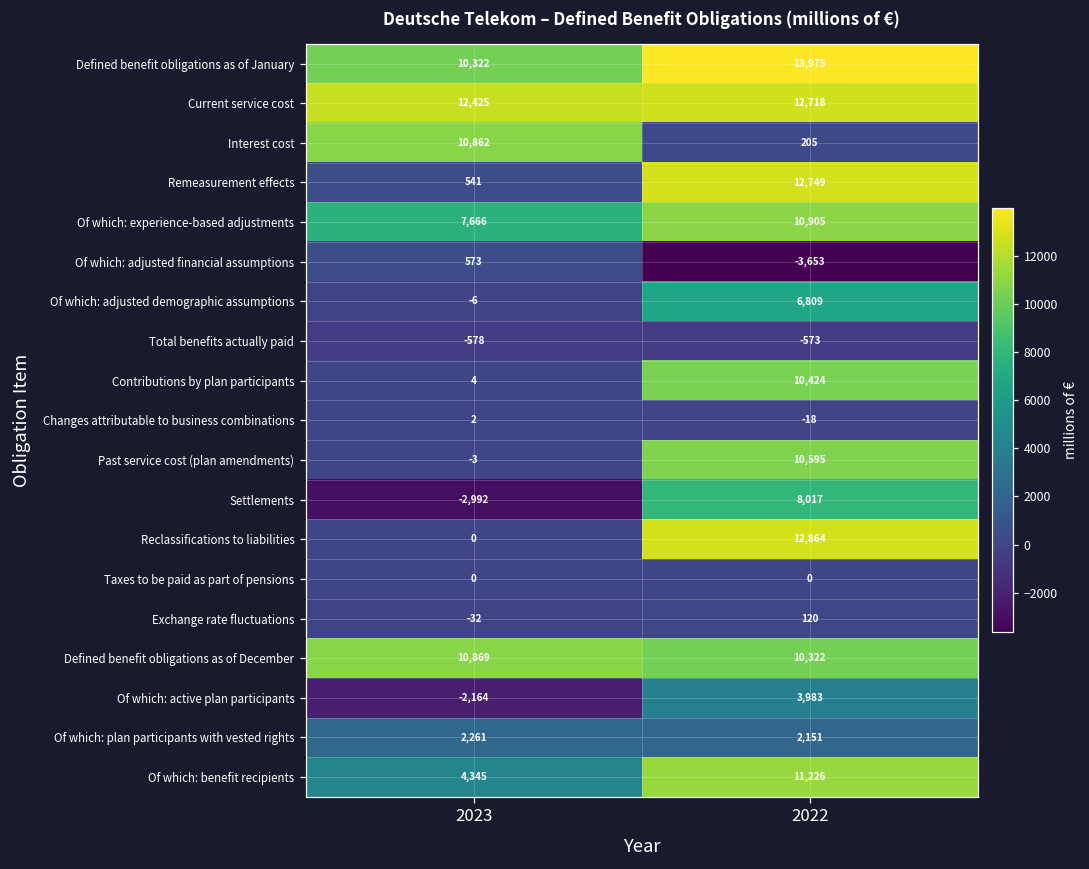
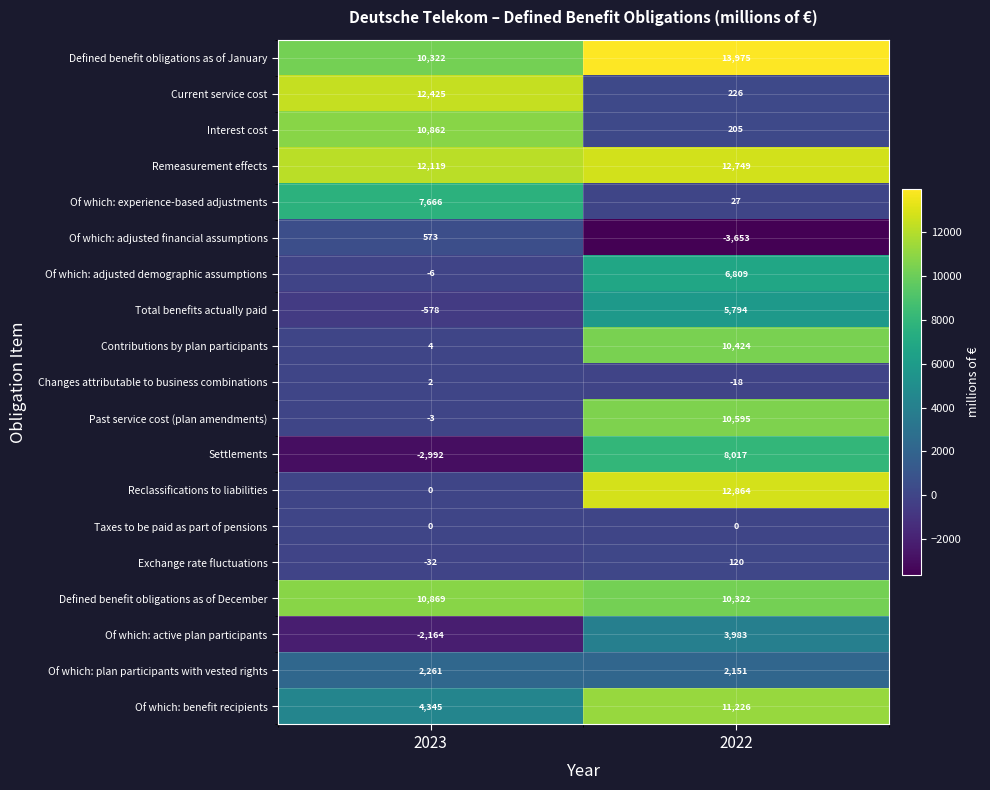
  {
    "Defined benefit obligations as of January": {
      "2023": "10,322",
      "2022": "13,975"
    },
    "Current service cost": {
      "2023": "12,425",
-     "2022": "12,718"
+     "2022": "226"
    },
    "Interest cost": {
      "2023": "10,862",
      "2022": "205"
    },
    "Remeasurement effects": {
-     "2023": "541",
+     "2023": "12,119",
      "2022": "12,749"
    },
    "Of which: experience-based adjustments": {
      "2023": "7,666",
-     "2022": "10,905"
+     "2022": "27"
    },
    "Of which: adjusted financial assumptions": {
      "2023": "573",
      "2022": "-3,653"
    },
    "Of which: adjusted demographic assumptions": {
      "2023": "-6",
      "2022": "6,809"
    },
    "Total benefits actually paid": {
      "2023": "-578",
-     "2022": "-573"
+     "2022": "5,794"
    },
    "Contributions by plan participants": {
      "2023": "4",
      "2022": "10,424"
    },
    "Changes attributable to business combinations": {
      "2023": "2",
      "2022": "-18"
    },
    "Past service cost (plan amendments)": {
      "2023": "-3",
      "2022": "10,595"
    },
    "Settlements": {
      "2023": "-2,992",
      "2022": "8,017"
    },
    "Reclassifications to liabilities": {
      "2023": "0",
      "2022": "12,864"
    },
    "Taxes to be paid as part of pensions": {
      "2023": "0",
      "2022": "0"
    },
    "Exchange rate fluctuations": {
      "2023": "-32",
      "2022": "120"
    },
    "Defined benefit obligations as of December": {
      "2023": "10,869",
      "2022": "10,322"
    },
    "Of which: active plan participants": {
      "2023": "-2,164",
      "2022": "3,983"
    },
    "Of which: plan participants with vested rights": {
      "2023": "2,261",
      "2022": "2,151"
    },
    "Of which: benefit recipients": {
      "2023": "4,345",
      "2022": "11,226"
    }
  }
